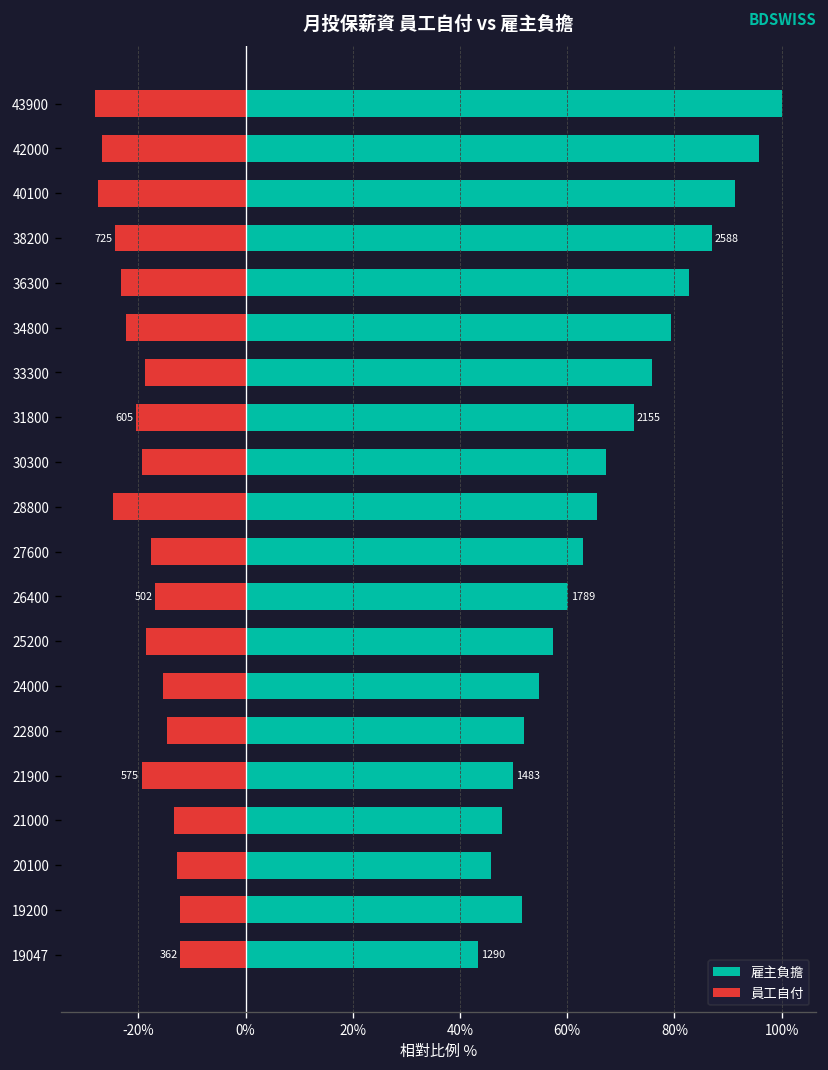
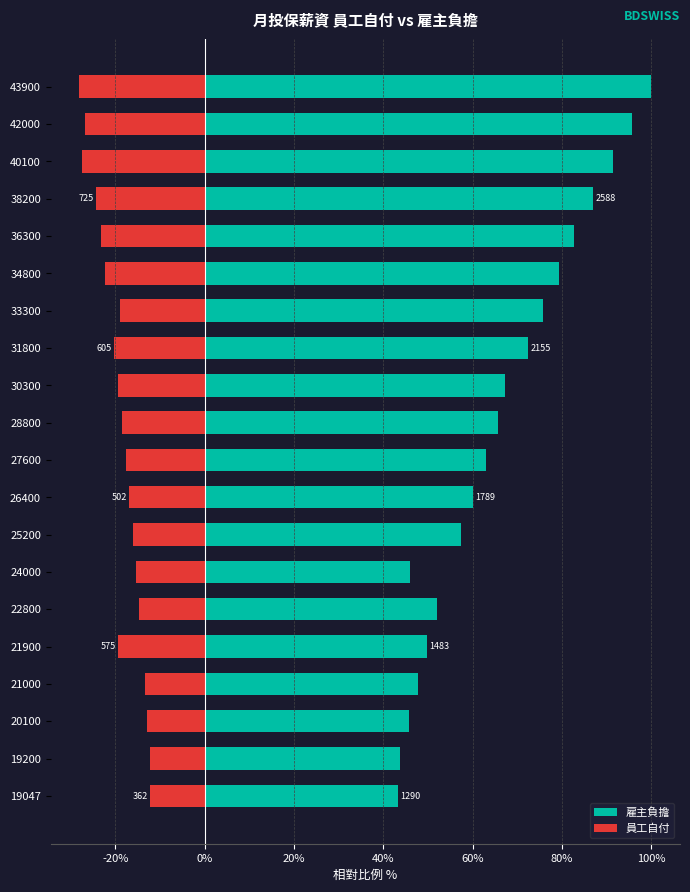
  {
    "雇主負擔": {
      "43900": "100%",
      "42000": "96%",
      "40100": "91%",
      "36300": "83%",
      "34800": "79%",
      "33300": "76%",
      "30300": "67%",
      "28800": "66%",
      "27600": "63%",
      "25200": "57%",
-     "24000": "55%",
+     "24000": "46%",
      "22800": "52%",
      "21000": "48%",
      "20100": "46%",
-     "19200": "52%"
+     "19200": "44%"
    },
    "員工自付": {
      "43900": "-28%",
      "42000": "-27%",
      "40100": "-28%",
      "36300": "-23%",
      "34800": "-22%",
      "33300": "-19%",
      "30300": "-19%",
-     "28800": "-25%",
+     "28800": "-18%",
      "27600": "-18%",
-     "25200": "-18%",
+     "25200": "-16%",
      "24000": "-15%",
      "22800": "-15%",
      "21000": "-13%",
      "20100": "-13%",
      "19200": "-12%"
    }
  }
